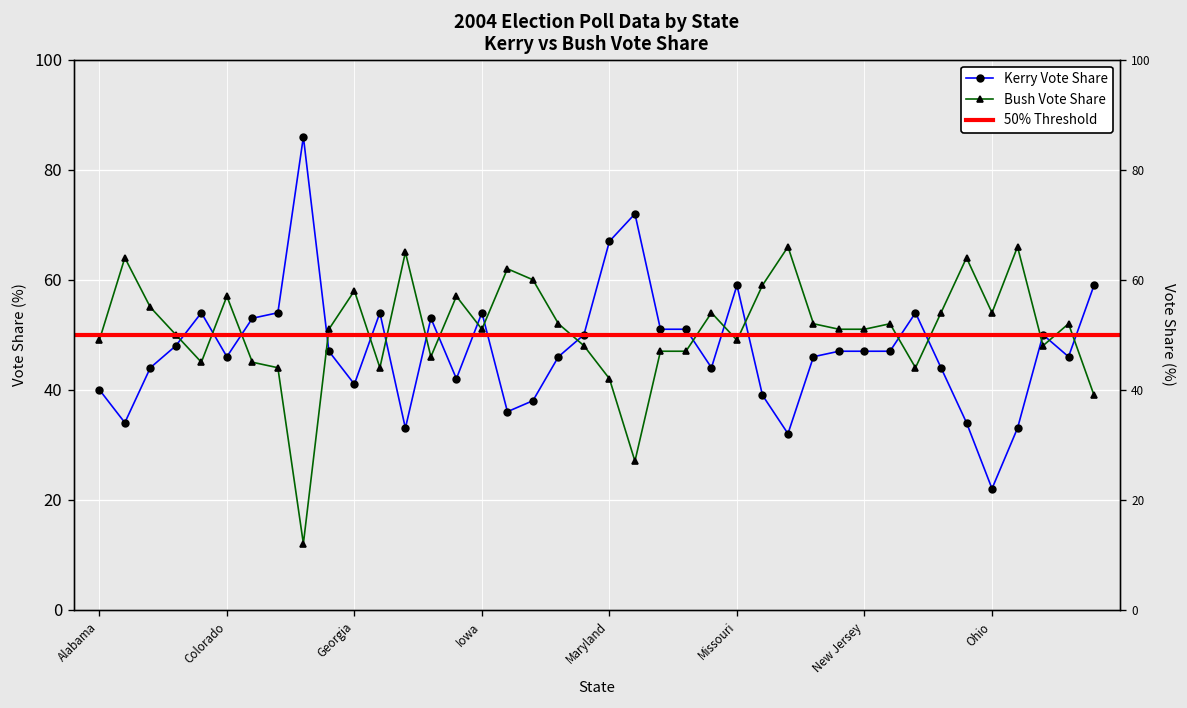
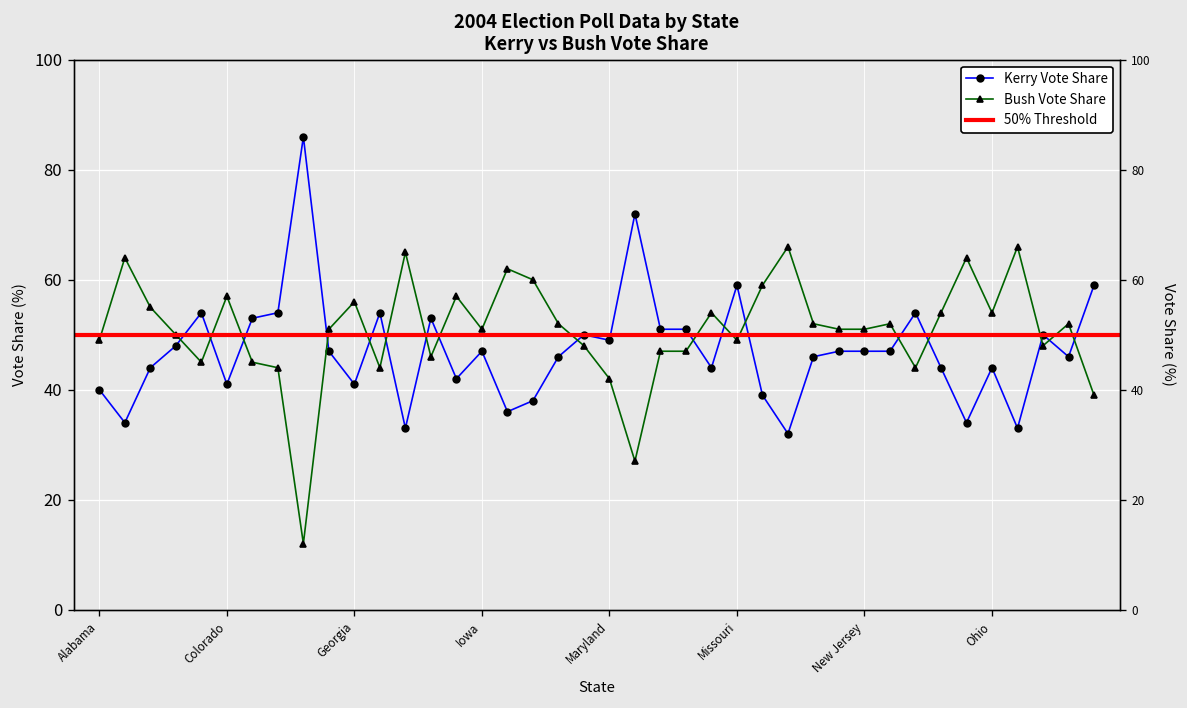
  {
    "Kerry Vote Share": {
      "Alabama": 40,
-     "Colorado": 46,
+     "Colorado": 41,
      "Georgia": 41,
-     "Iowa": 54,
-     "Maryland": 67,
+     "Iowa": 47,
+     "Maryland": 49,
      "Missouri": 59,
      "New Jersey": 47,
-     "Ohio": 22
+     "Ohio": 44
    },
    "Bush Vote Share": {
      "Alabama": 49,
      "Colorado": 57,
-     "Georgia": 58,
+     "Georgia": 56,
      "Iowa": 51,
      "Maryland": 42,
      "Missouri": 49,
      "New Jersey": 51,
      "Ohio": 54
    }
  }
